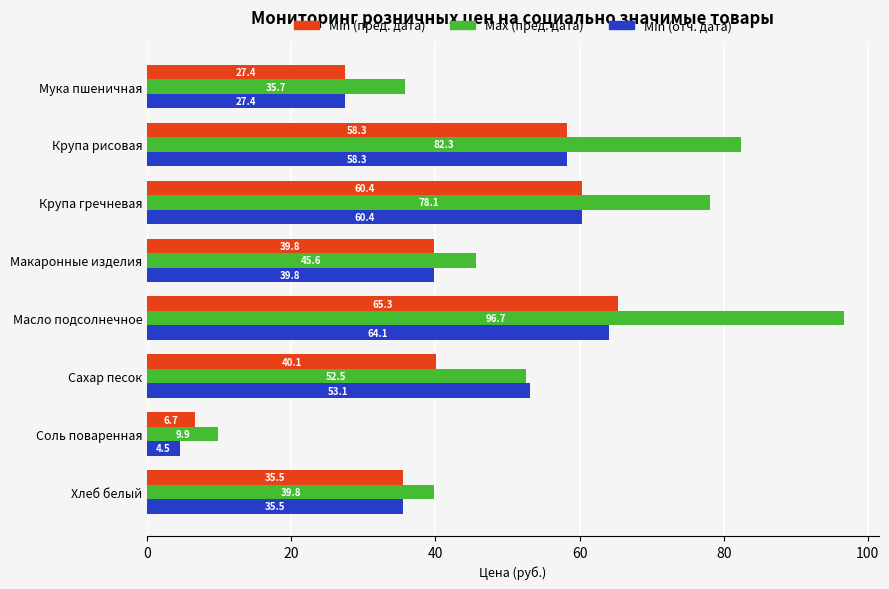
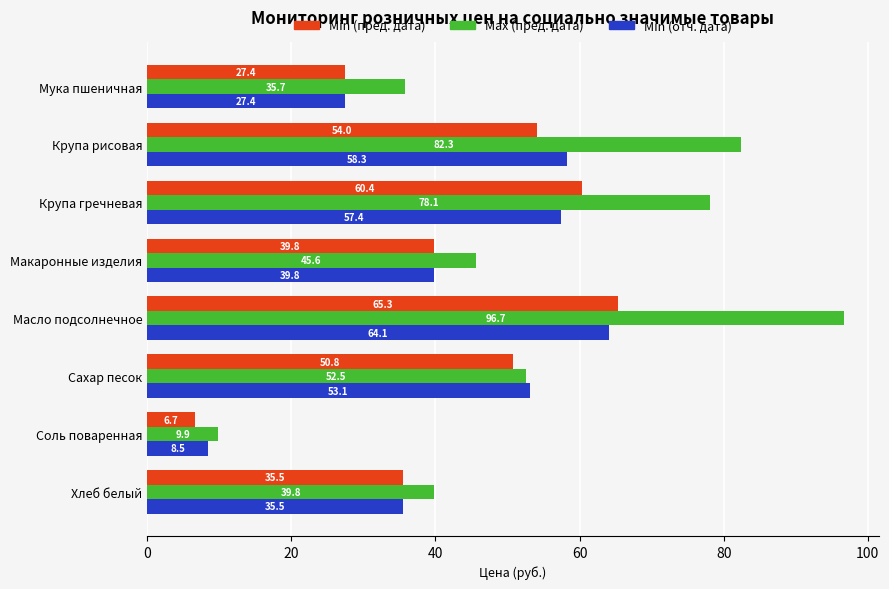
  {
    "Min (пред. дата)": {
      "Мука пшеничная": 27.4,
-     "Крупа рисовая": 58.3,
+     "Крупа рисовая": 54.0,
      "Крупа гречневая": 60.4,
      "Макаронные изделия": 39.8,
      "Масло подсолнечное": 65.3,
-     "Сахар песок": 40.1,
+     "Сахар песок": 50.8,
      "Соль поваренная": 6.7,
      "Хлеб белый": 35.5
    },
    "Max (пред. дата)": {
      "Мука пшеничная": 35.7,
      "Крупа рисовая": 82.3,
      "Крупа гречневая": 78.1,
      "Макаронные изделия": 45.6,
      "Масло подсолнечное": 96.7,
      "Сахар песок": 52.5,
      "Соль поваренная": 9.9,
      "Хлеб белый": 39.8
    },
    "Min (отч. дата)": {
      "Мука пшеничная": 27.4,
      "Крупа рисовая": 58.3,
-     "Крупа гречневая": 60.4,
+     "Крупа гречневая": 57.4,
      "Макаронные изделия": 39.8,
      "Масло подсолнечное": 64.1,
      "Сахар песок": 53.1,
-     "Соль поваренная": 4.5,
+     "Соль поваренная": 8.5,
      "Хлеб белый": 35.5
    }
  }
